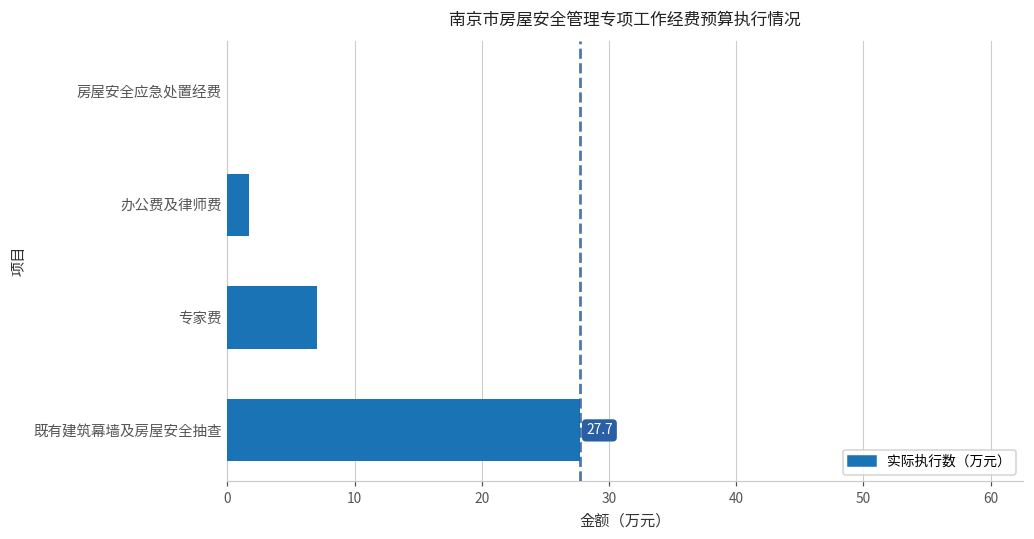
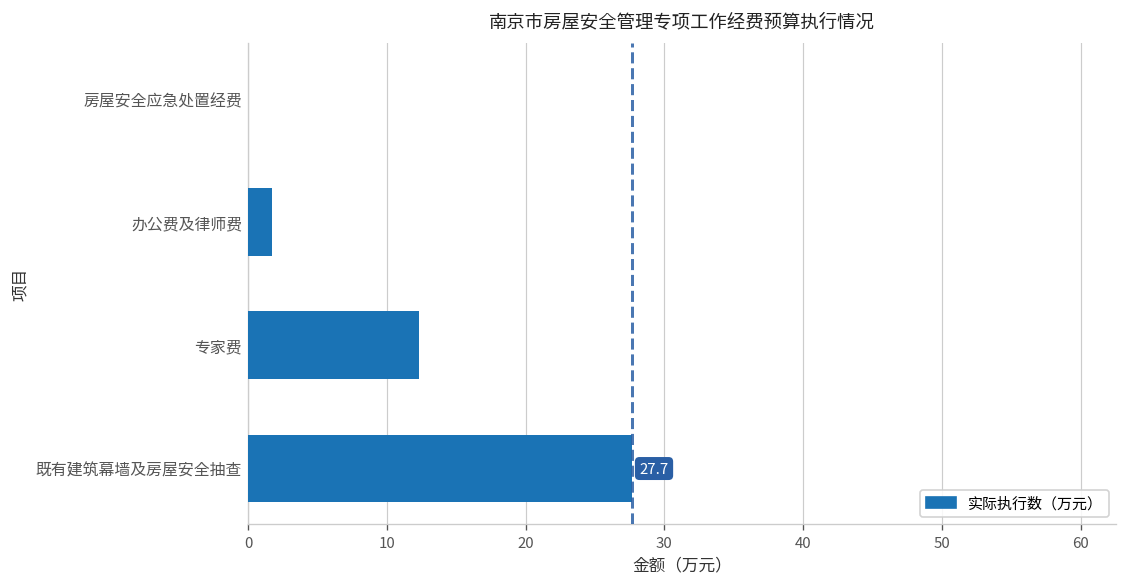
  {
    "房屋安全应急处置经费": 0.0,
    "办公费及律师费": 1.7,
-   "专家费": 7.1
+   "专家费": 12.4
  }
